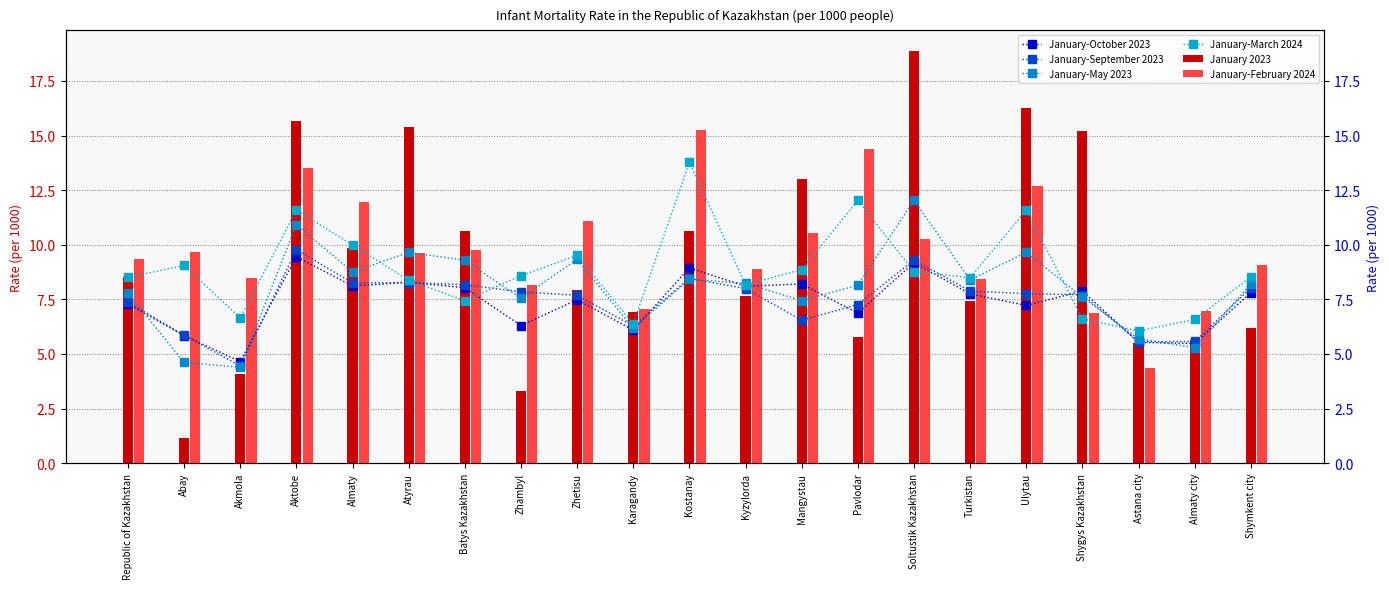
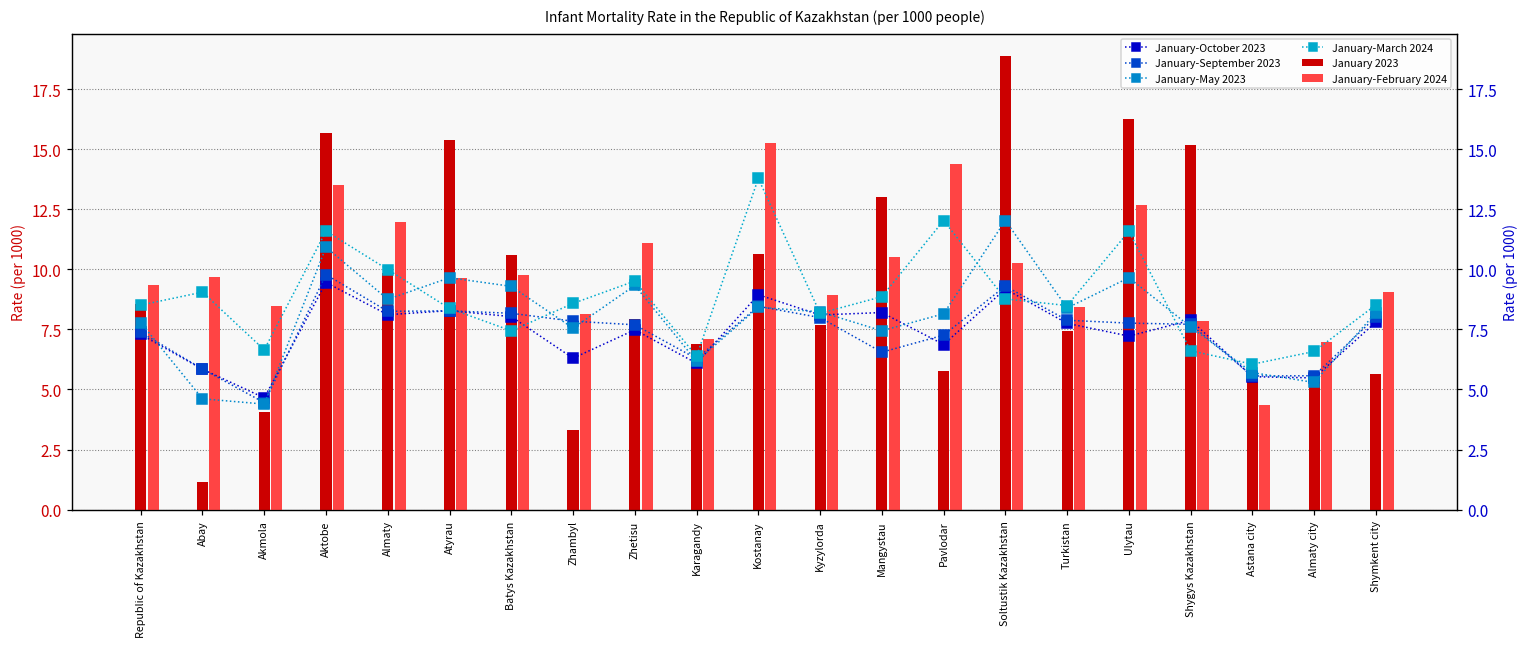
  {
    "January 2023": {
      "Republic of Kazakhstan": 8.5,
      "Abay": 1.2,
      "Akmola": 4.1,
      "Aktobe": 15.7,
      "Almaty": 9.9,
      "Atyrau": 15.4,
      "Batys Kazakhstan": 10.6,
      "Zhambyl": 3.3,
      "Zhetisu": 7.9,
      "Karagandy": 6.9,
      "Kostanay": 10.6,
      "Kyzylorda": 7.7,
      "Mangystau": 13.0,
      "Pavlodar": 5.8,
      "Soltustik Kazakhstan": 18.9,
      "Turkistan": 7.4,
      "Ulytau": 16.3,
      "Shygys Kazakhstan": 15.2,
      "Astana city": 5.5,
      "Almaty city": 5.7,
-     "Shymkent city": 6.2
+     "Shymkent city": 5.6
    },
    "January-October 2023": {
      "Akmola": 4.7,
      "Aktobe": 9.5,
      "Almaty": 8.1,
      "Batys Kazakhstan": 8.0,
      "Zhambyl": 6.3,
      "Zhetisu": 7.5,
      "Kostanay": 8.9,
      "Mangystau": 8.2,
      "Pavlodar": 6.9,
      "Soltustik Kazakhstan": 9.2,
      "Turkistan": 7.8,
      "Ulytau": 7.2,
      "Shygys Kazakhstan": 7.9,
      "Shymkent city": 7.8
    },
    "January-February 2024": {
      "Republic of Kazakhstan": 9.3,
      "Abay": 9.7,
      "Akmola": 8.5,
      "Aktobe": 13.5,
      "Almaty": 12.0,
      "Atyrau": 9.6,
      "Batys Kazakhstan": 9.8,
      "Zhambyl": 8.1,
      "Zhetisu": 11.1,
      "Karagandy": 7.1,
      "Kostanay": 15.3,
      "Kyzylorda": 8.9,
      "Mangystau": 10.5,
      "Pavlodar": 14.4,
      "Soltustik Kazakhstan": 10.3,
      "Turkistan": 8.4,
      "Ulytau": 12.7,
-     "Shygys Kazakhstan": 6.9,
+     "Shygys Kazakhstan": 7.9,
      "Astana city": 4.3,
      "Almaty city": 7.0,
      "Shymkent city": 9.1
    },
    "January-September 2023": {
      "Aktobe": 9.8,
      "Almaty": 8.3,
      "Batys Kazakhstan": 8.2,
      "Zhambyl": 7.8,
      "Zhetisu": 7.7,
      "Mangystau": 6.6,
      "Pavlodar": 7.3,
      "Soltustik Kazakhstan": 9.3,
      "Turkistan": 7.9,
      "Ulytau": 7.8,
      "Shymkent city": 8.0
    }
  }
